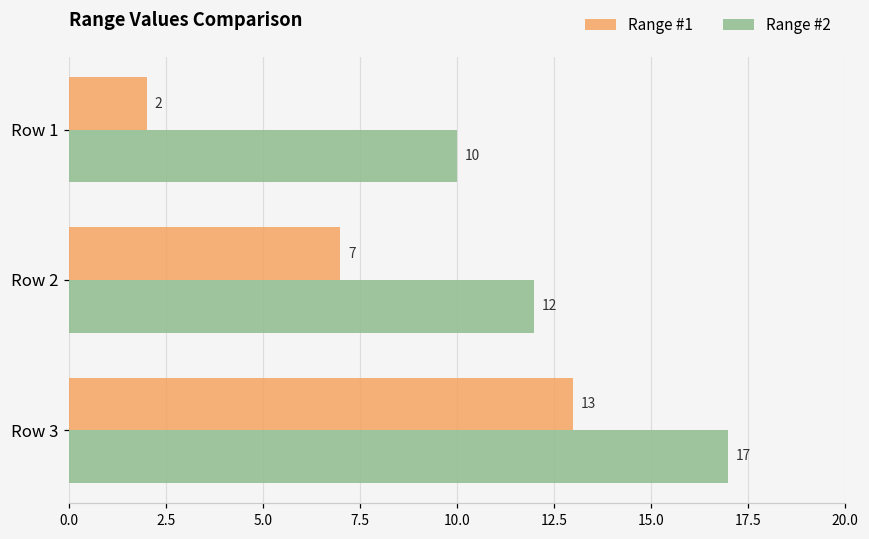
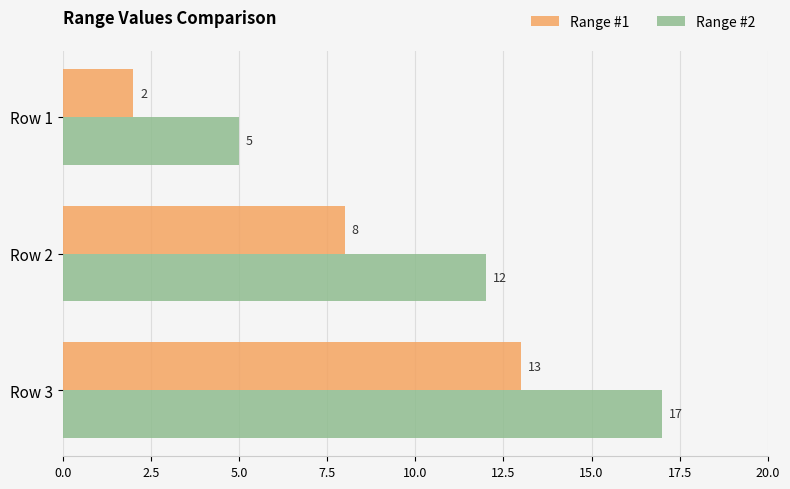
  {
    "Range #1": {
      "Row 1": 2,
-     "Row 2": 7,
+     "Row 2": 8,
      "Row 3": 13
    },
    "Range #2": {
-     "Row 1": 10,
+     "Row 1": 5,
      "Row 2": 12,
      "Row 3": 17
    }
  }
